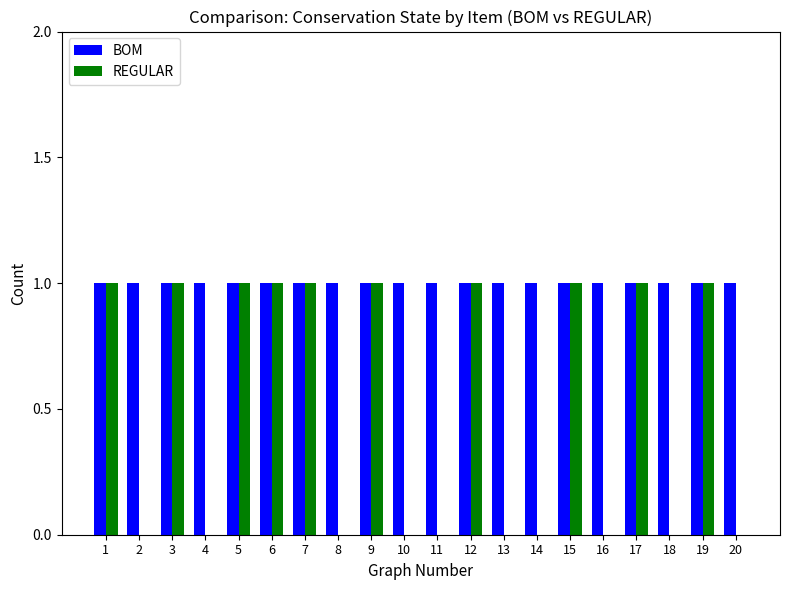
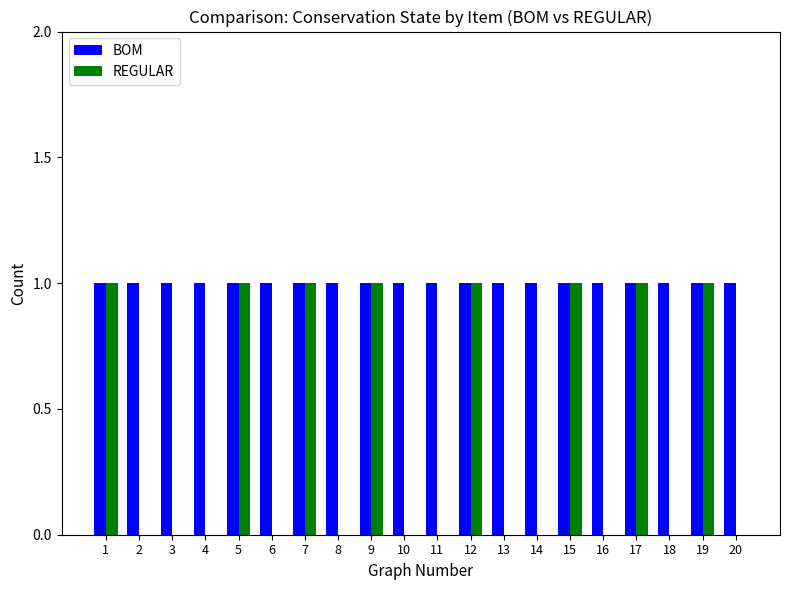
  {
    "BOM": {
      "1": 1,
      "2": 1,
      "3": 1,
      "4": 1,
      "5": 1,
      "6": 1,
      "7": 1,
      "8": 1,
      "9": 1,
      "10": 1,
      "11": 1,
      "12": 1,
      "13": 1,
      "14": 1,
      "15": 1,
      "16": 1,
      "17": 1,
      "18": 1,
      "19": 1,
      "20": 1
    },
    "REGULAR": {
      "1": 1,
      "2": 0,
-     "3": 1,
+     "3": 0,
      "4": 0,
      "5": 1,
-     "6": 1,
+     "6": 0,
      "7": 1,
      "8": 0,
      "9": 1,
      "10": 0,
      "11": 0,
      "12": 1,
      "13": 0,
      "14": 0,
      "15": 1,
      "16": 0,
      "17": 1,
      "18": 0,
      "19": 1,
      "20": 0
    }
  }
